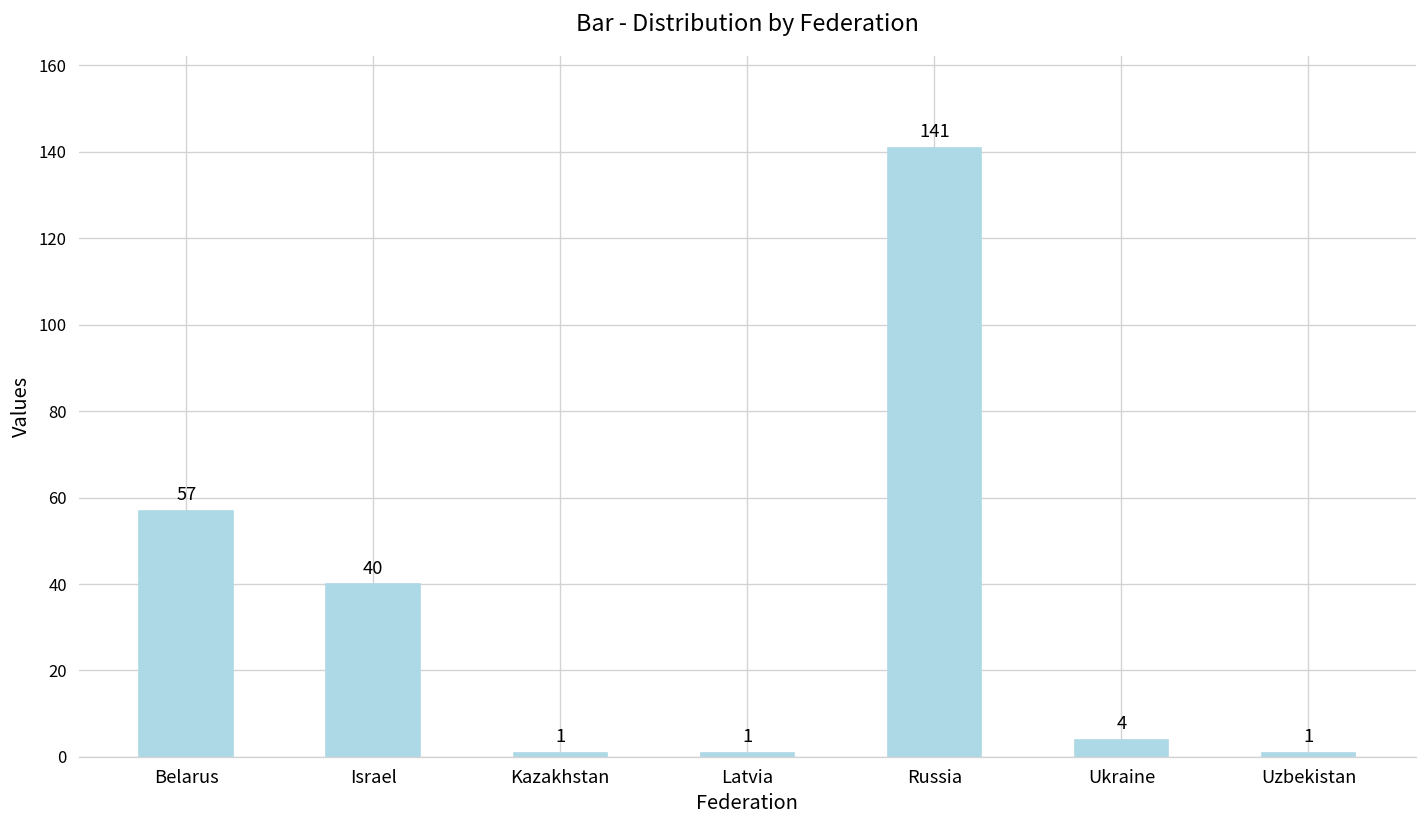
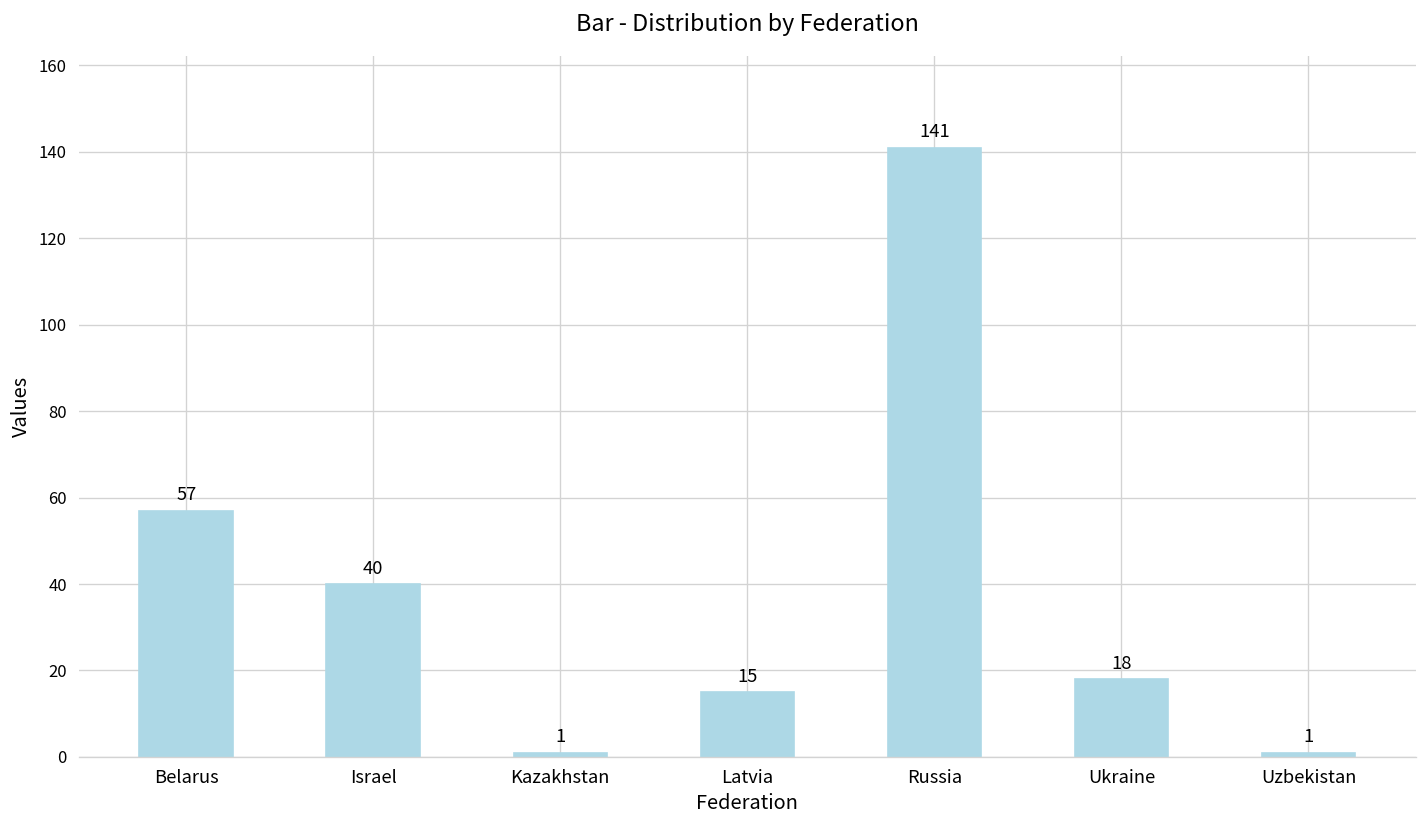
  {
    "Belarus": 57,
    "Israel": 40,
    "Kazakhstan": 1,
-   "Latvia": 1,
+   "Latvia": 15,
    "Russia": 141,
-   "Ukraine": 4,
+   "Ukraine": 18,
    "Uzbekistan": 1
  }
